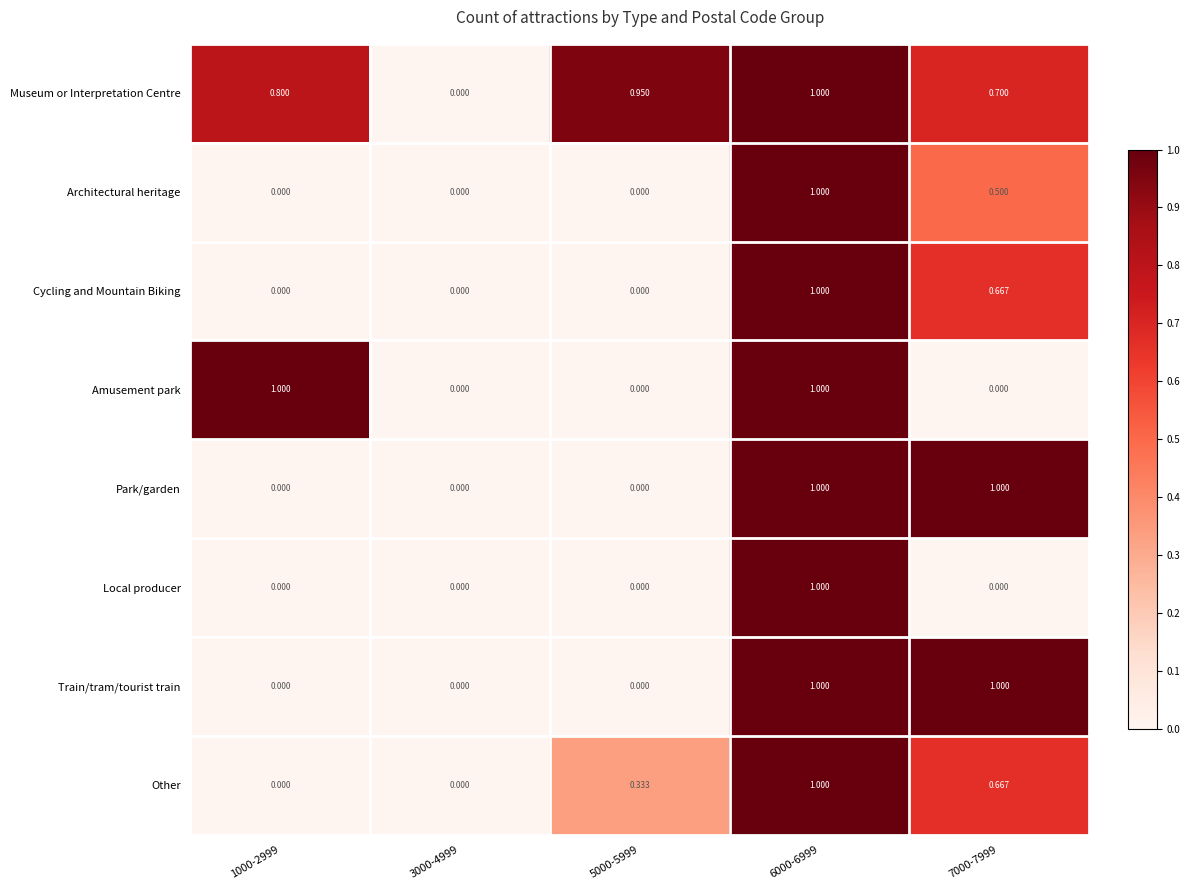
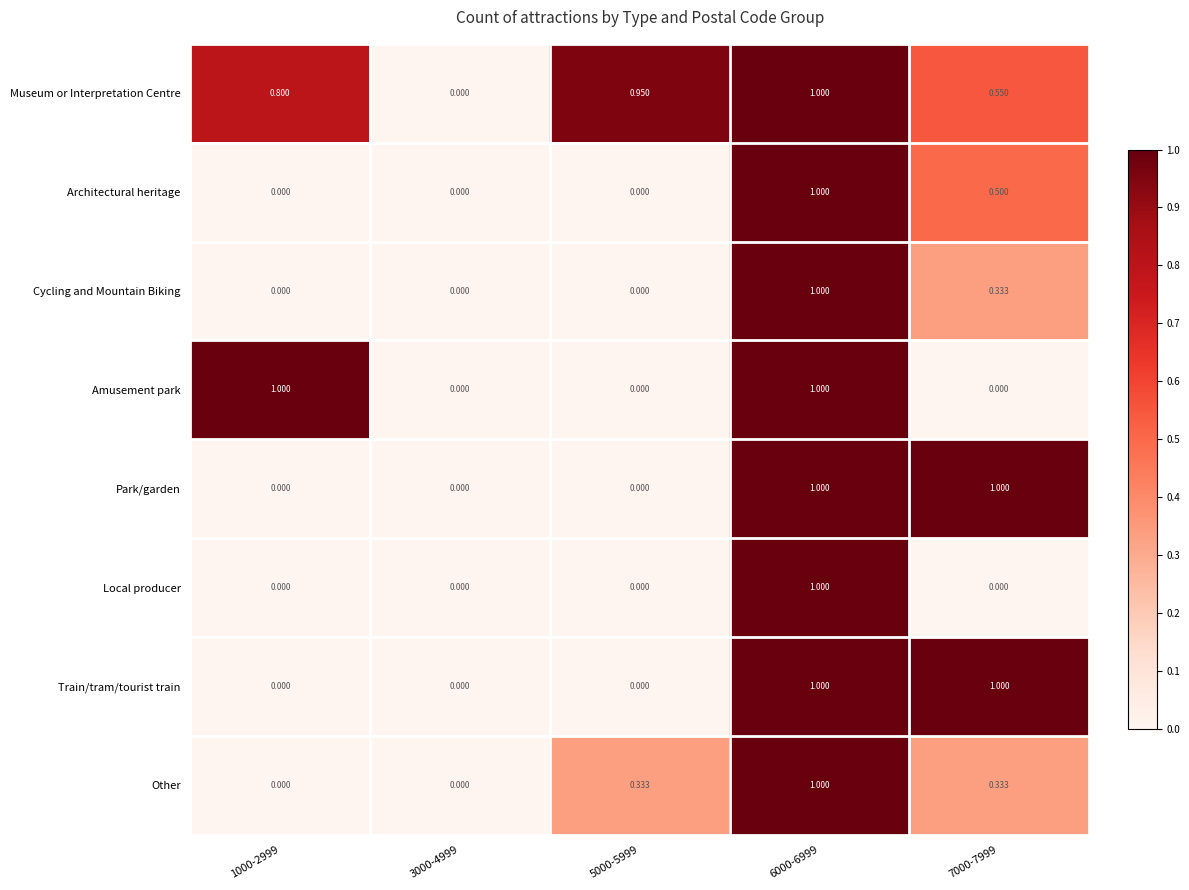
  {
    "Museum or Interpretation Centre": {
      "1000-2999": 0.800,
      "3000-4999": 0.000,
      "5000-5999": 0.950,
      "6000-6999": 1.000,
-     "7000-7999": 0.700
+     "7000-7999": 0.550
    },
    "Architectural heritage": {
      "1000-2999": 0.000,
      "3000-4999": 0.000,
      "5000-5999": 0.000,
      "6000-6999": 1.000,
      "7000-7999": 0.500
    },
    "Cycling and Mountain Biking": {
      "1000-2999": 0.000,
      "3000-4999": 0.000,
      "5000-5999": 0.000,
      "6000-6999": 1.000,
-     "7000-7999": 0.667
+     "7000-7999": 0.333
    },
    "Amusement park": {
      "1000-2999": 1.000,
      "3000-4999": 0.000,
      "5000-5999": 0.000,
      "6000-6999": 1.000,
      "7000-7999": 0.000
    },
    "Park/garden": {
      "1000-2999": 0.000,
      "3000-4999": 0.000,
      "5000-5999": 0.000,
      "6000-6999": 1.000,
      "7000-7999": 1.000
    },
    "Local producer": {
      "1000-2999": 0.000,
      "3000-4999": 0.000,
      "5000-5999": 0.000,
      "6000-6999": 1.000,
      "7000-7999": 0.000
    },
    "Train/tram/tourist train": {
      "1000-2999": 0.000,
      "3000-4999": 0.000,
      "5000-5999": 0.000,
      "6000-6999": 1.000,
      "7000-7999": 1.000
    },
    "Other": {
      "1000-2999": 0.000,
      "3000-4999": 0.000,
      "5000-5999": 0.333,
      "6000-6999": 1.000,
-     "7000-7999": 0.667
+     "7000-7999": 0.333
    }
  }
